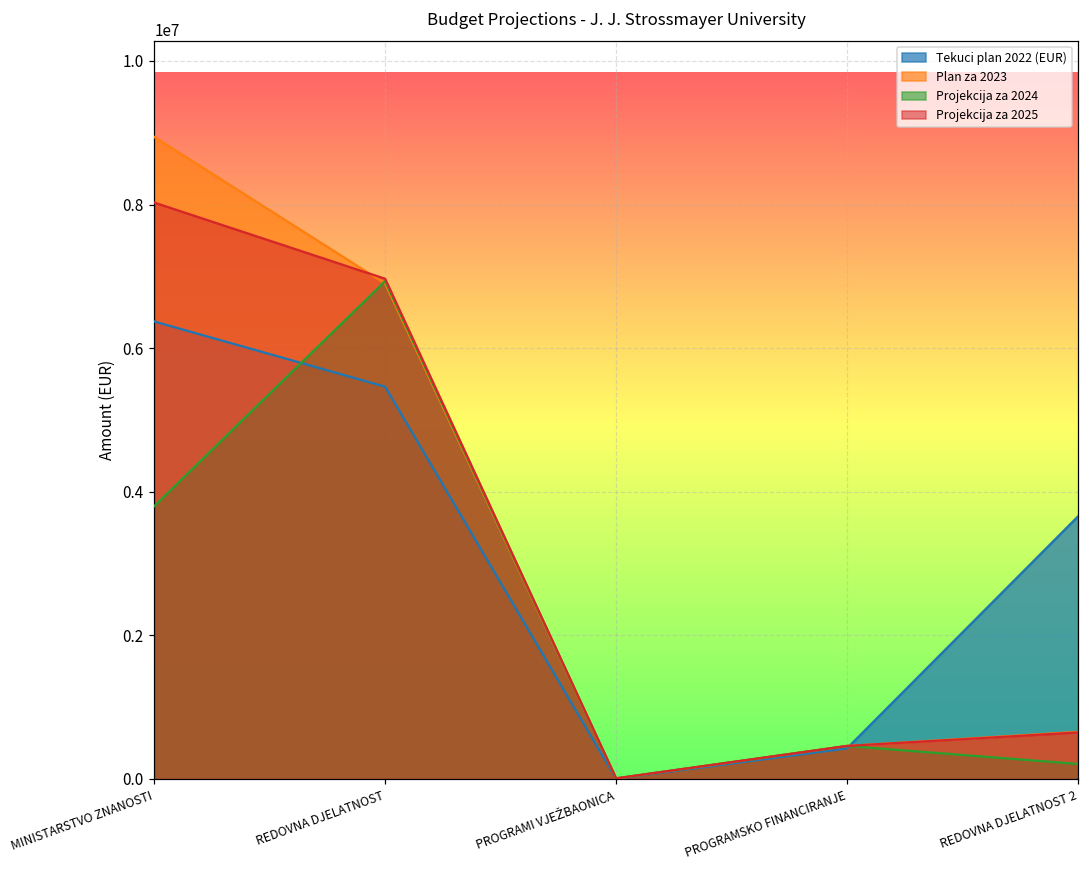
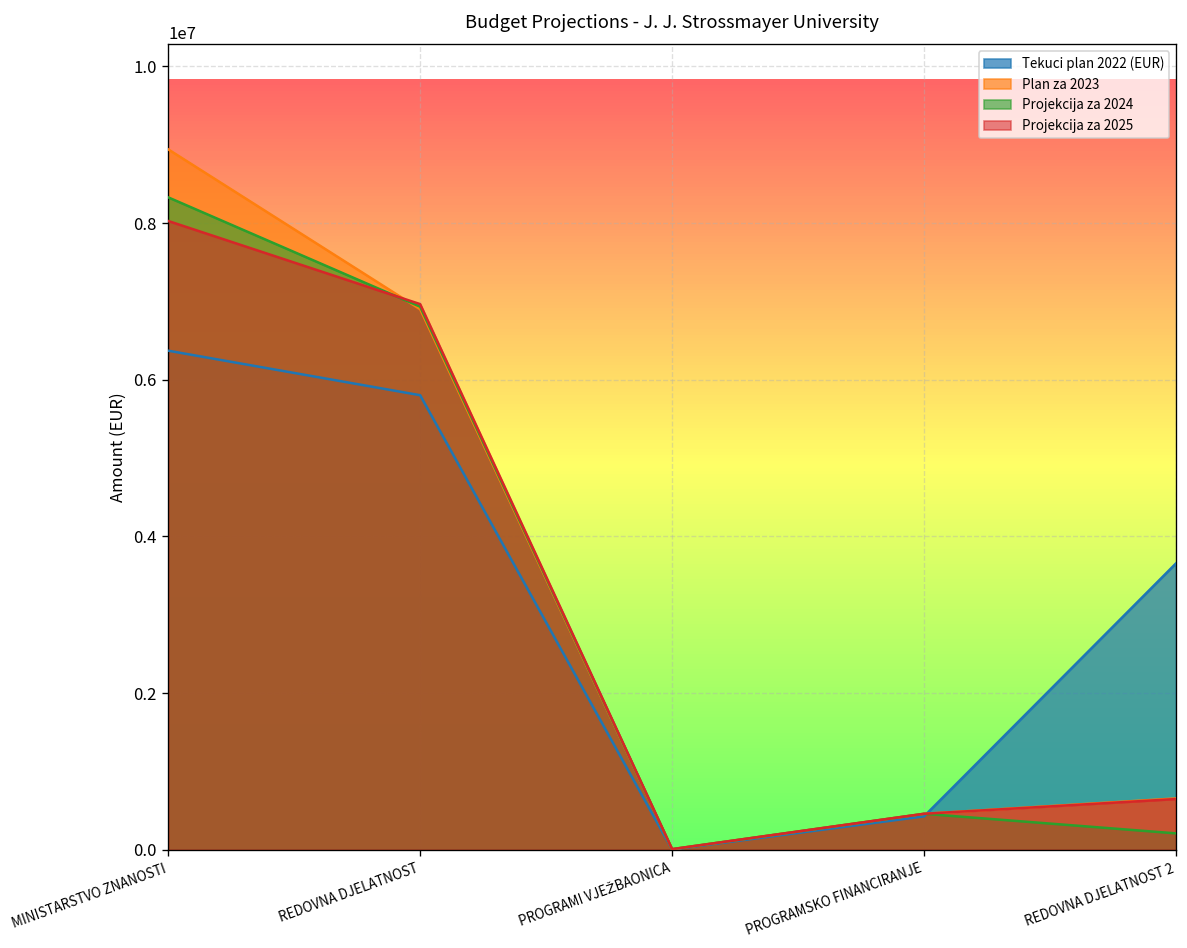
  {
    "Tekuci plan 2022 (EUR)": {
      "MINISTARSTVO ZNANOSTI": 6400000,
-     "REDOVNA DJELATNOST": 5500000,
+     "REDOVNA DJELATNOST": 5800000,
      "REDOVNA DJELATNOST 2": 3700000
    },
    "Plan za 2023": {
      "MINISTARSTVO ZNANOSTI": 8900000
    },
    "Projekcija za 2024": {
-     "MINISTARSTVO ZNANOSTI": 3800000,
+     "MINISTARSTVO ZNANOSTI": 8300000,
      "REDOVNA DJELATNOST 2": 200000
    },
    "Projekcija za 2025": {
      "MINISTARSTVO ZNANOSTI": 8000000
    }
  }
